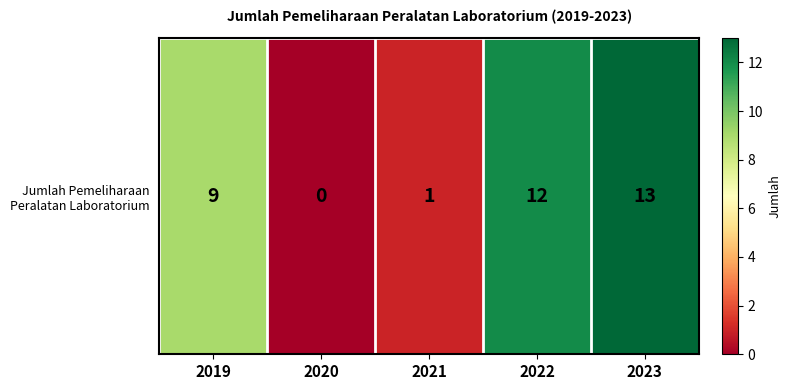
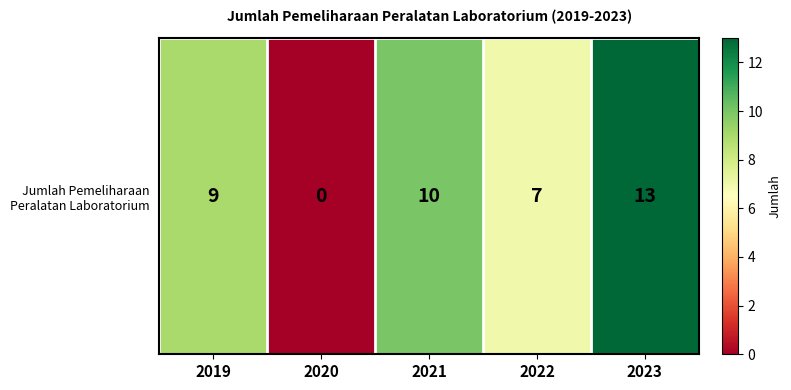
  {
    "Jumlah Pemeliharaan Peralatan Laboratorium": {
      "2019": 9,
      "2020": 0,
-     "2021": 1,
-     "2022": 12,
+     "2021": 10,
+     "2022": 7,
      "2023": 13
    }
  }
